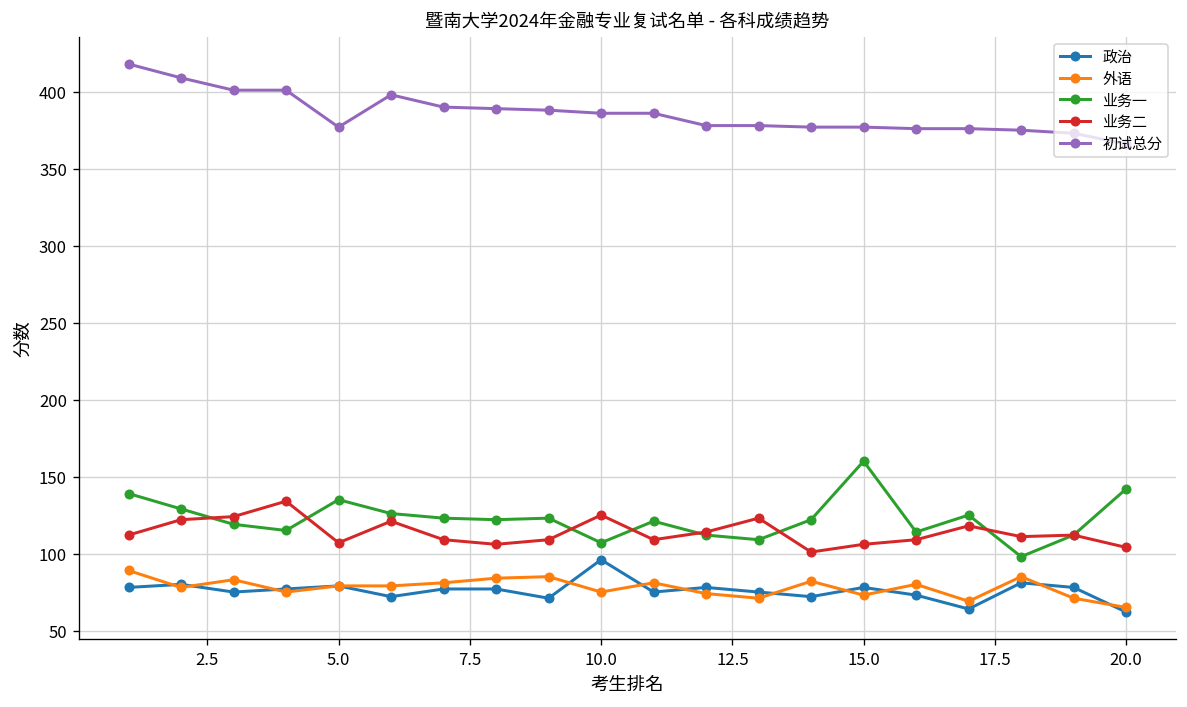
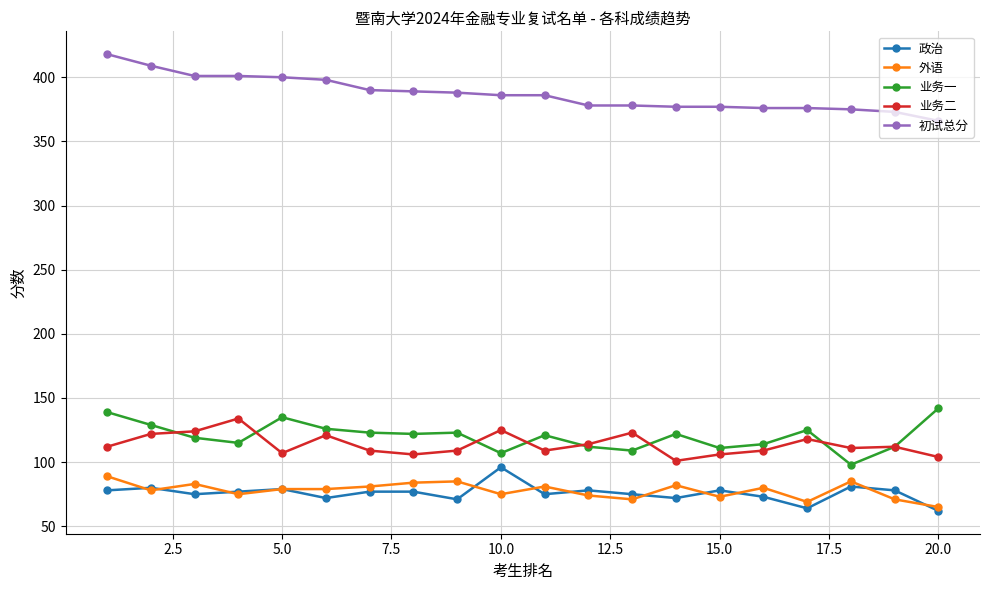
  {
    "政治": {
      "10.0": 96,
      "15.0": 78,
      "20.0": 62
    },
    "外语": {
      "10.0": 75,
      "15.0": 73,
      "20.0": 65
    },
    "业务一": {
      "5.0": 135,
      "10.0": 107,
-     "15.0": 160,
+     "15.0": 111,
      "20.0": 142
    },
    "业务二": {
      "5.0": 107,
      "10.0": 125,
      "15.0": 106,
      "20.0": 104
    },
    "初试总分": {
-     "5.0": 377,
+     "5.0": 400,
      "10.0": 386,
      "15.0": 377
    }
  }
